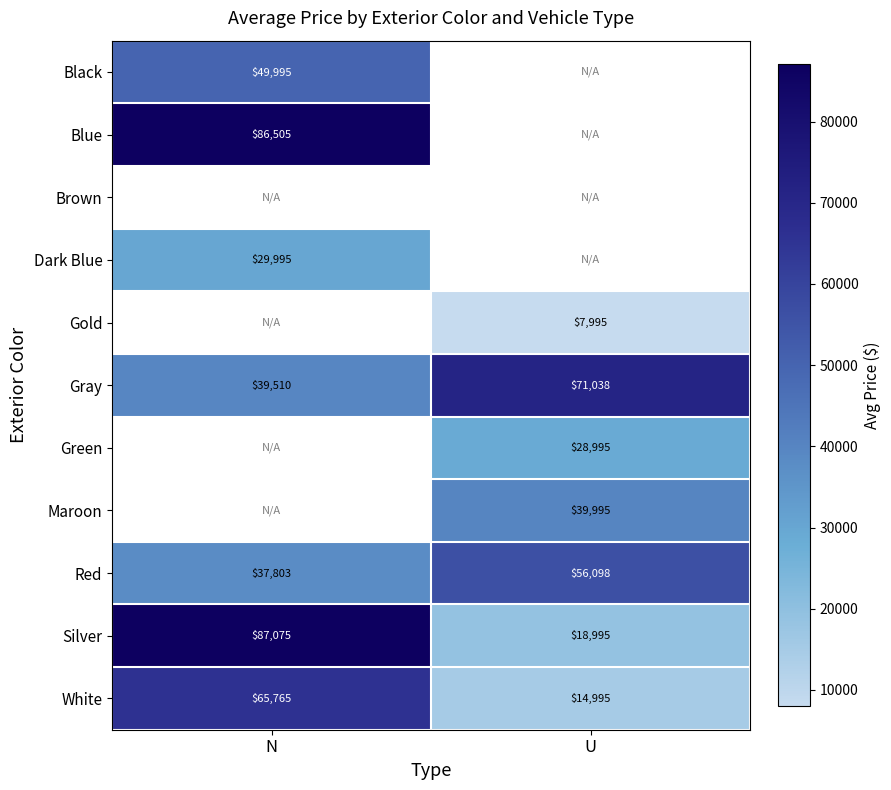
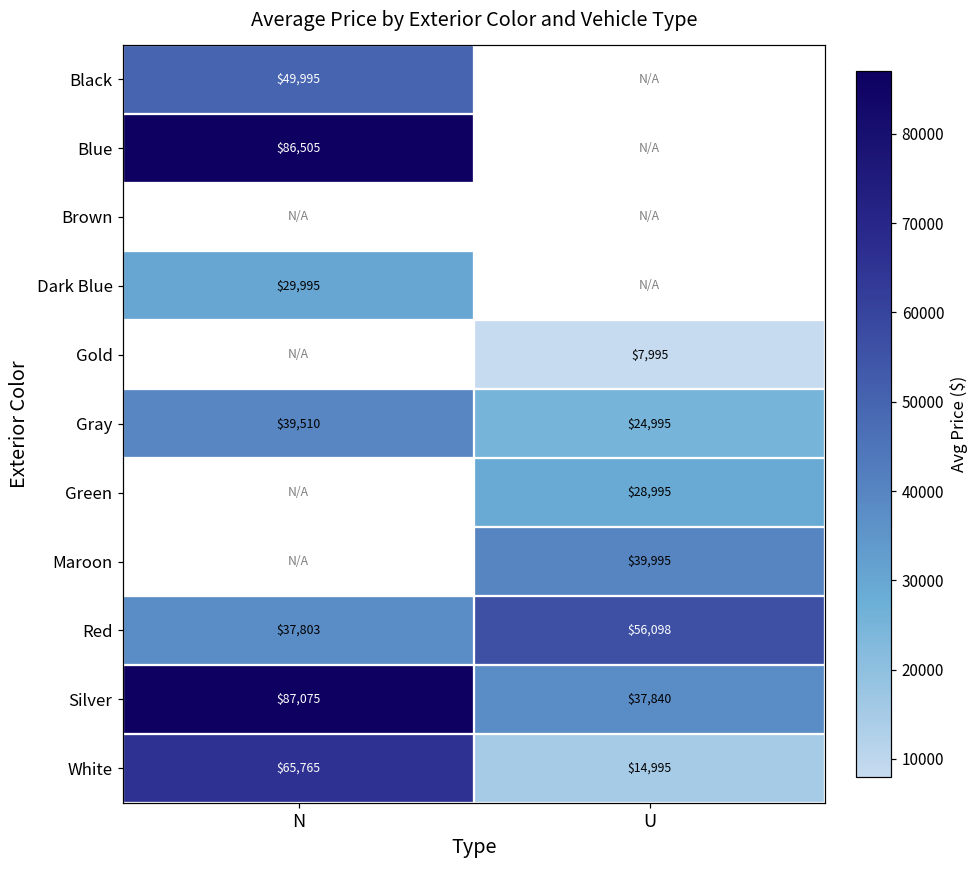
  {
    "Black": {
      "N": "$49,995"
    },
    "Blue": {
      "N": "$86,505"
    },
    "Dark Blue": {
      "N": "$29,995"
    },
    "Gold": {
      "U": "$7,995"
    },
    "Gray": {
      "N": "$39,510",
-     "U": "$71,038"
+     "U": "$24,995"
    },
    "Green": {
      "U": "$28,995"
    },
    "Maroon": {
      "U": "$39,995"
    },
    "Red": {
      "N": "$37,803",
      "U": "$56,098"
    },
    "Silver": {
      "N": "$87,075",
-     "U": "$18,995"
+     "U": "$37,840"
    },
    "White": {
      "N": "$65,765",
      "U": "$14,995"
    }
  }
